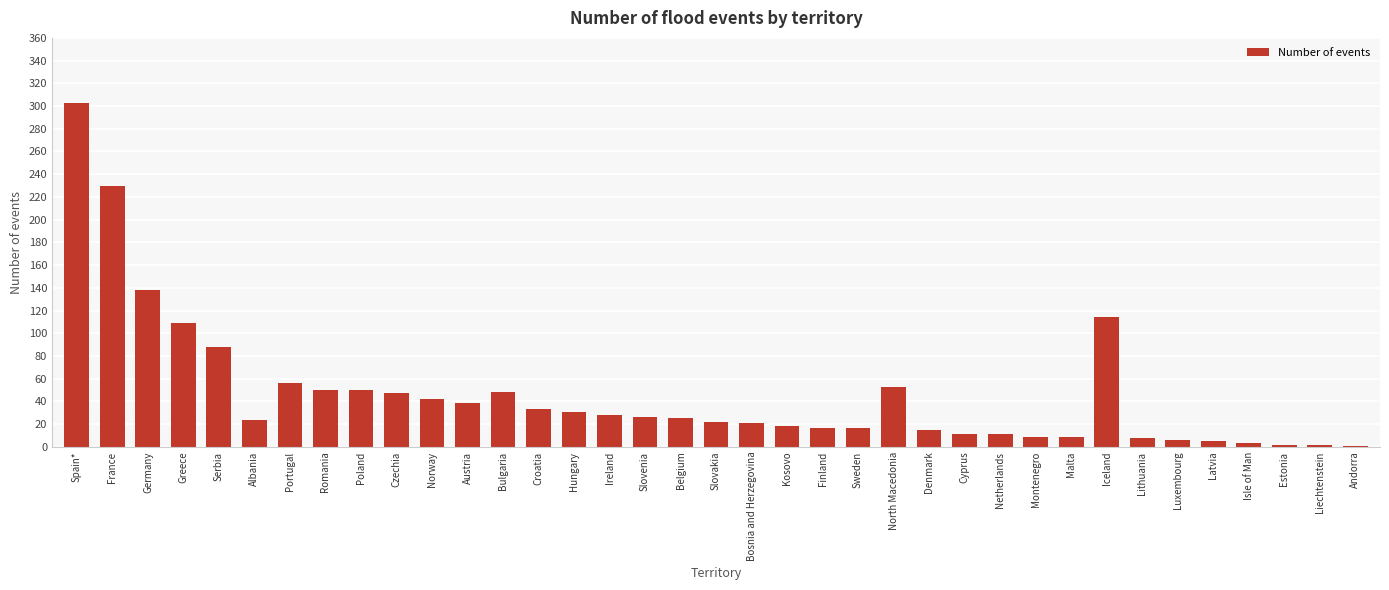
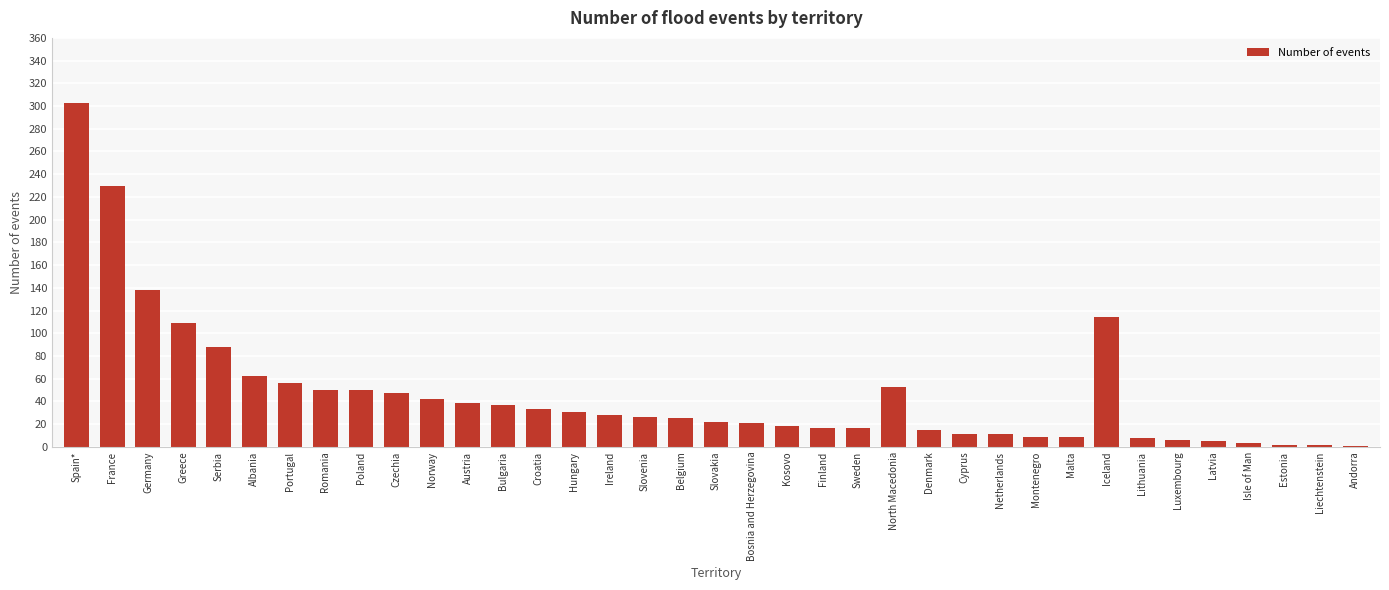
  {
    "Spain*": 303,
    "France": 230,
    "Germany": 138,
    "Greece": 109,
    "Serbia": 88,
-   "Albania": 24,
+   "Albania": 62,
    "Portugal": 56,
    "Romania": 50,
    "Poland": 50,
    "Czechia": 47,
    "Norway": 42,
    "Austria": 39,
-   "Bulgaria": 48,
+   "Bulgaria": 37,
    "Croatia": 33,
    "Hungary": 31,
    "Ireland": 28,
    "Slovenia": 26,
    "Belgium": 25,
    "Slovakia": 22,
    "Bosnia and Herzegovina": 21,
    "Kosovo": 18,
    "Finland": 17,
    "Sweden": 17,
    "North Macedonia": 53,
    "Denmark": 15,
    "Cyprus": 11,
    "Netherlands": 11,
    "Montenegro": 9,
    "Malta": 9,
    "Iceland": 114,
    "Lithuania": 8,
    "Luxembourg": 6,
    "Latvia": 5,
    "Isle of Man": 3
  }
